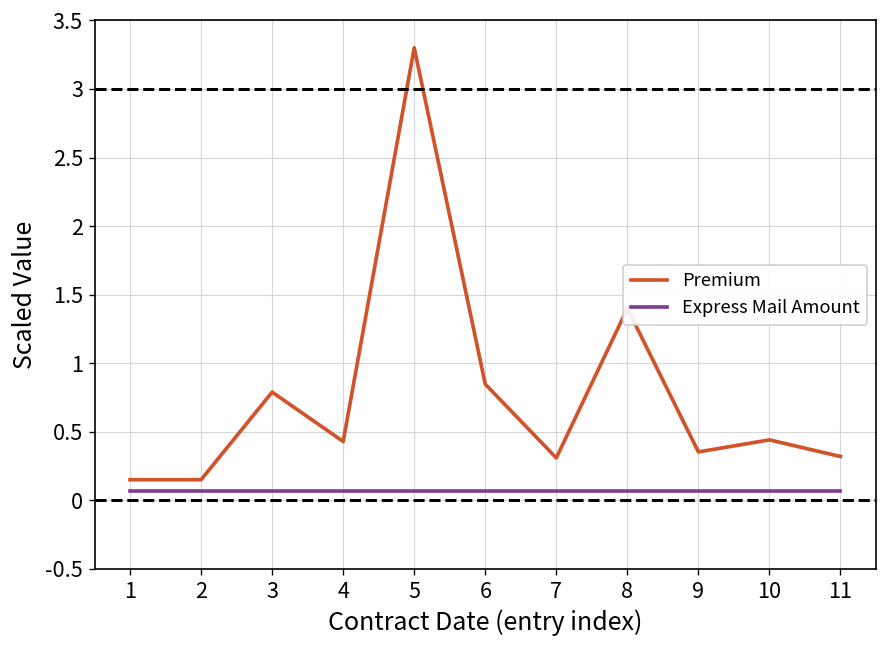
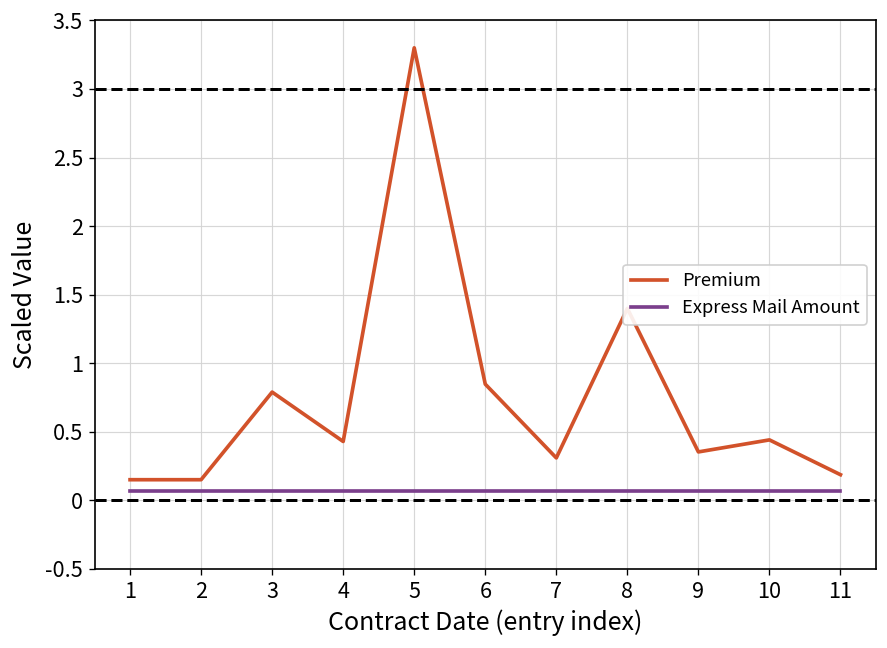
  {
    "Premium": {
      "1": 0.15,
      "2": 0.15,
      "3": 0.79,
      "4": 0.43,
      "5": 3.30,
      "6": 0.85,
      "7": 0.31,
      "9": 0.35,
      "10": 0.44,
-     "11": 0.32
+     "11": 0.19
    },
    "Express Mail Amount": {
      "1": 0.07,
      "2": 0.07,
      "3": 0.07,
      "4": 0.07,
      "5": 0.07,
      "6": 0.07,
      "7": 0.07,
      "8": 0.07,
      "9": 0.07,
      "10": 0.07,
      "11": 0.07
    }
  }
